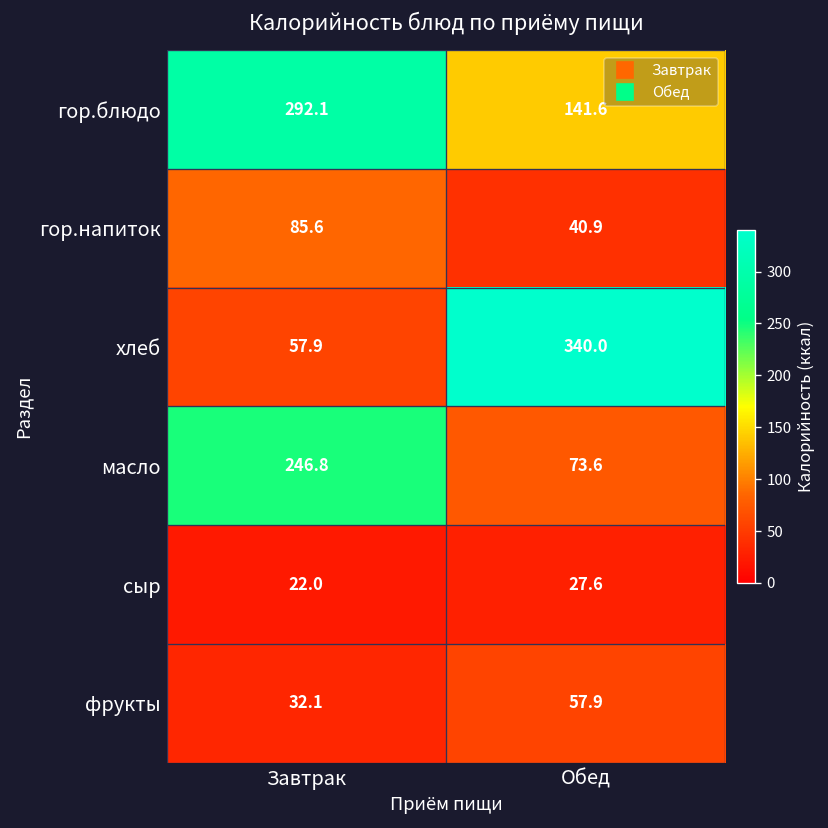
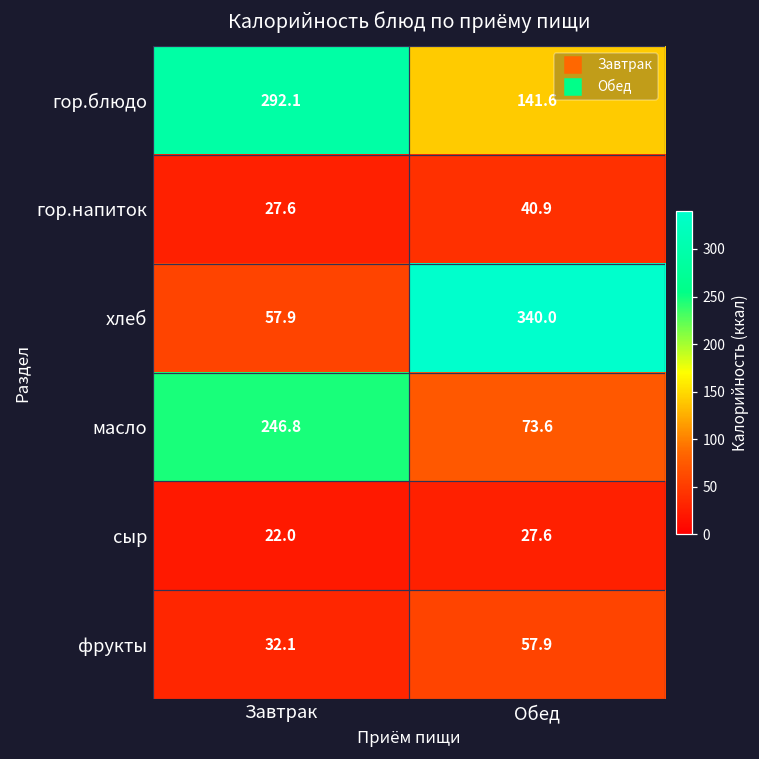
  {
    "гор.блюдо": {
      "Завтрак": 292.1
    },
    "гор.напиток": {
-     "Завтрак": 85.6,
+     "Завтрак": 27.6,
      "Обед": 40.9
    },
    "хлеб": {
      "Завтрак": 57.9,
      "Обед": 340.0
    },
    "масло": {
      "Завтрак": 246.8,
      "Обед": 73.6
    },
    "сыр": {
      "Завтрак": 22.0,
      "Обед": 27.6
    },
    "фрукты": {
      "Завтрак": 32.1,
      "Обед": 57.9
    }
  }
